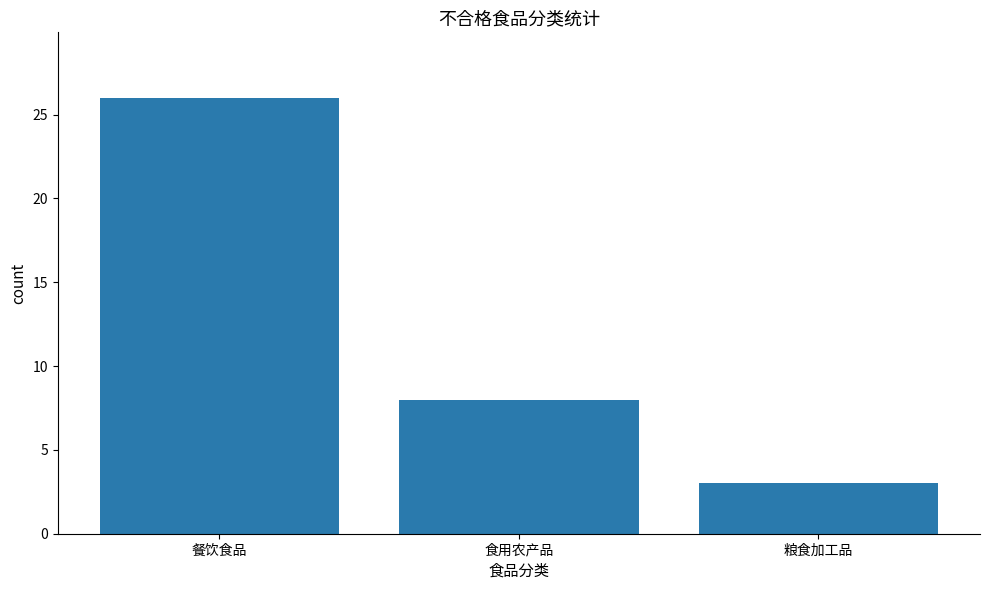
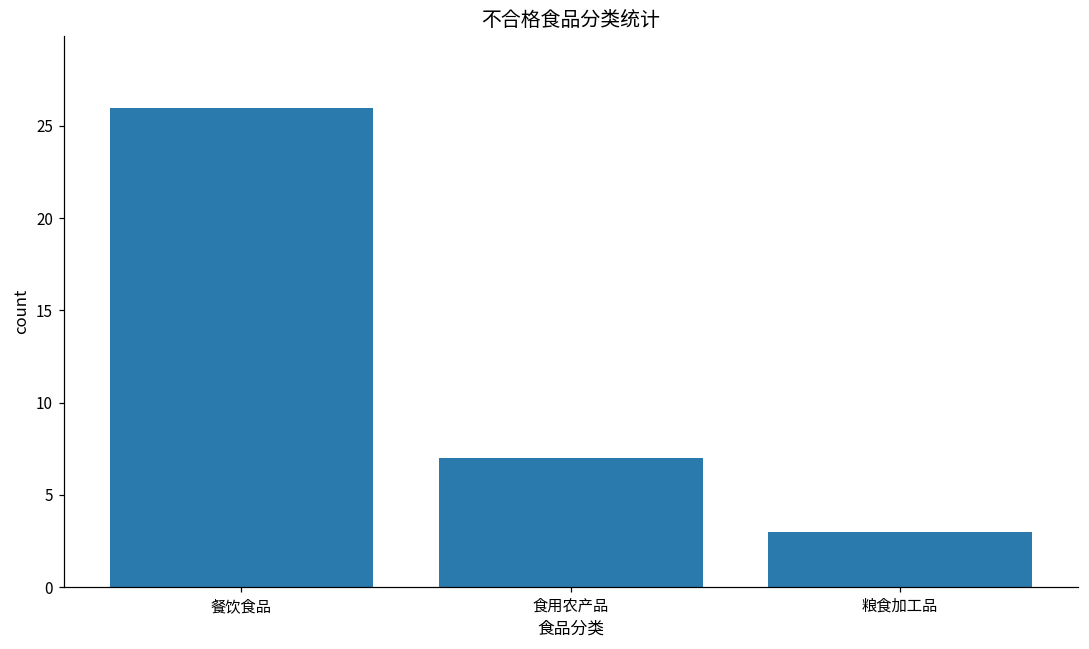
  {
    "餐饮食品": 26,
-   "食用农产品": 8,
+   "食用农产品": 7,
    "粮食加工品": 3
  }
